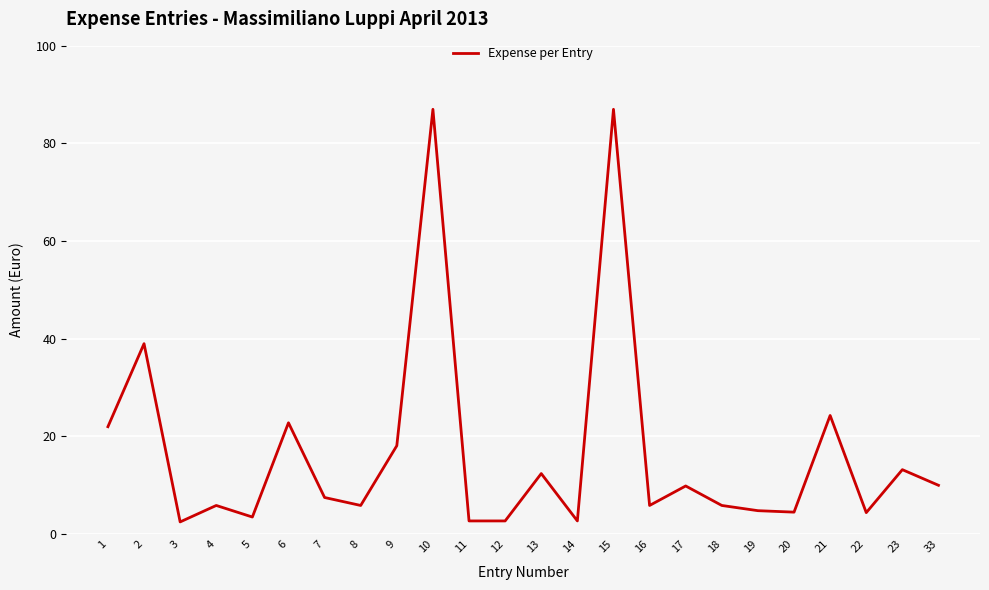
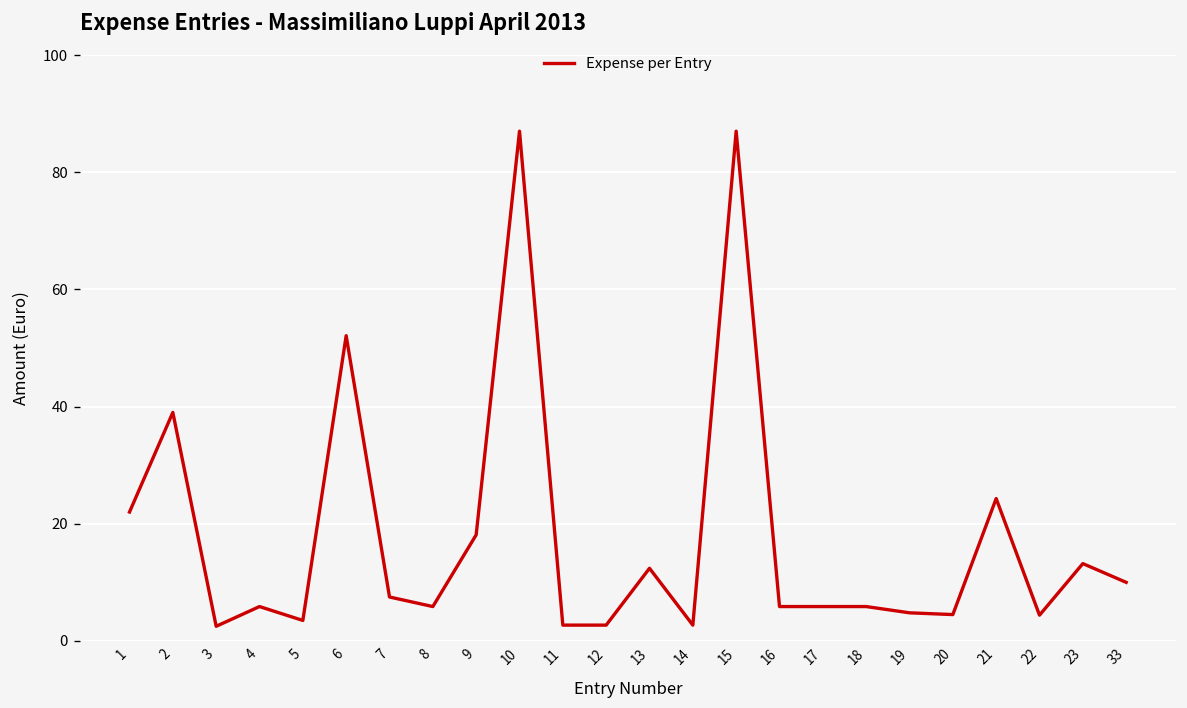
  {
    "1": 22,
    "2": 39,
    "3": 3,
    "4": 6,
    "5": 4,
-   "6": 23,
+   "6": 52,
    "7": 8,
    "8": 6,
    "9": 18,
    "10": 87,
    "11": 3,
    "12": 3,
    "13": 12,
    "14": 3,
    "15": 87,
    "16": 6,
-   "17": 10,
+   "17": 6,
    "18": 6,
    "19": 5,
    "20": 5,
    "21": 24,
    "22": 4,
    "23": 13,
    "33": 10
  }
